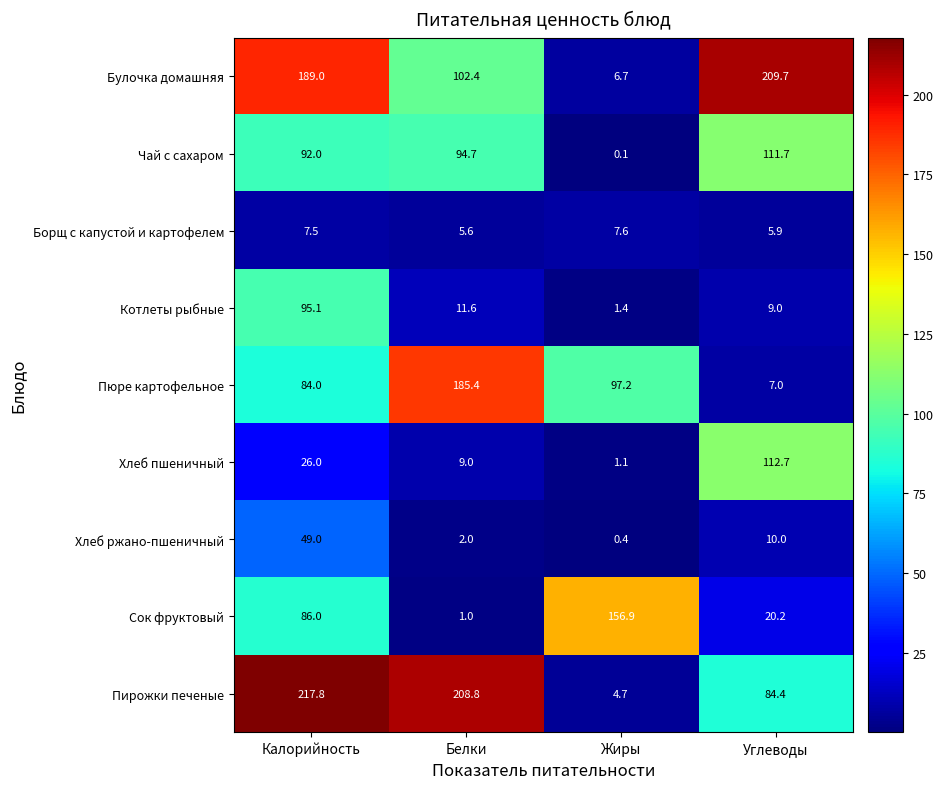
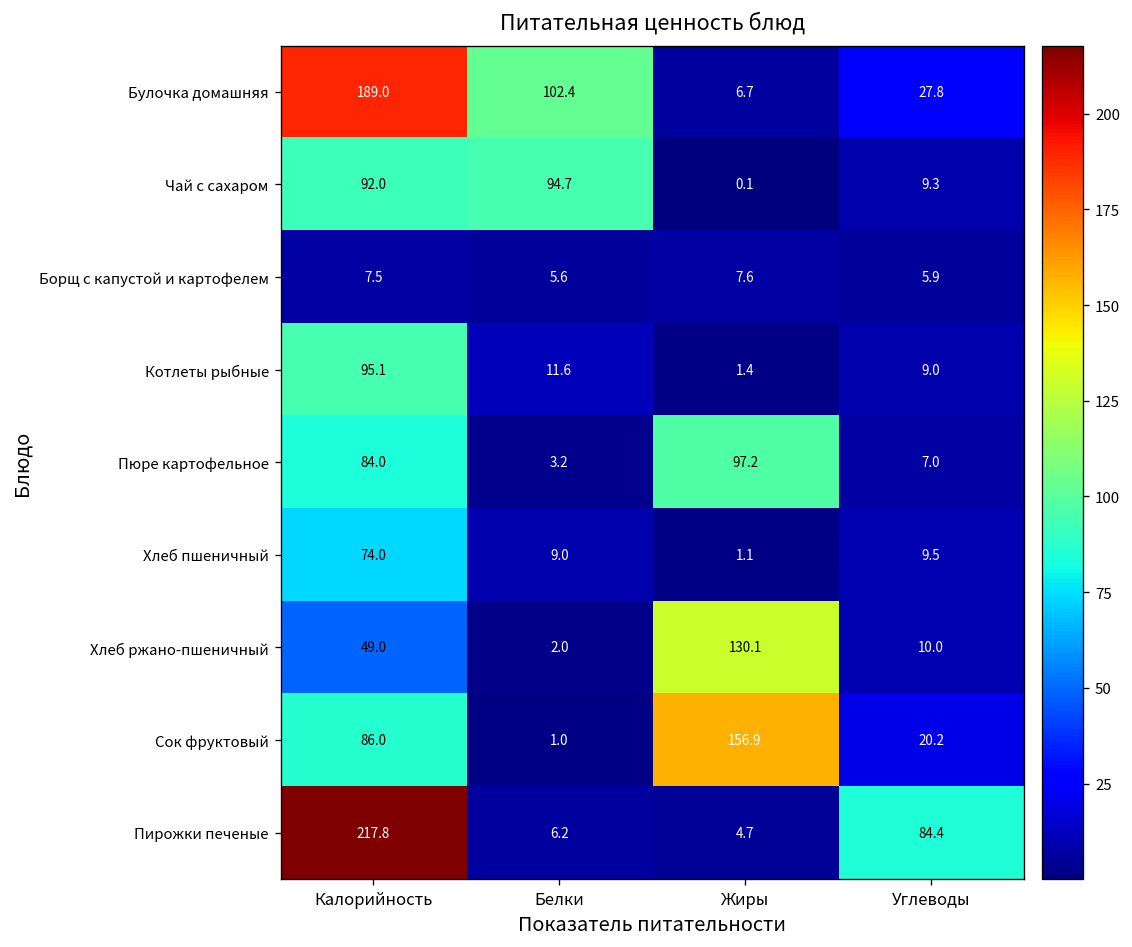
  {
    "Булочка домашняя": {
      "Калорийность": 189.0,
      "Белки": 102.4,
      "Жиры": 6.7,
-     "Углеводы": 209.7
+     "Углеводы": 27.8
    },
    "Чай с сахаром": {
      "Калорийность": 92.0,
      "Белки": 94.7,
      "Жиры": 0.1,
-     "Углеводы": 111.7
+     "Углеводы": 9.3
    },
    "Борщ с капустой и картофелем": {
      "Калорийность": 7.5,
      "Белки": 5.6,
      "Жиры": 7.6,
      "Углеводы": 5.9
    },
    "Котлеты рыбные": {
      "Калорийность": 95.1,
      "Белки": 11.6,
      "Жиры": 1.4,
      "Углеводы": 9.0
    },
    "Пюре картофельное": {
      "Калорийность": 84.0,
-     "Белки": 185.4,
+     "Белки": 3.2,
      "Жиры": 97.2,
      "Углеводы": 7.0
    },
    "Хлеб пшеничный": {
-     "Калорийность": 26.0,
+     "Калорийность": 74.0,
      "Белки": 9.0,
      "Жиры": 1.1,
-     "Углеводы": 112.7
+     "Углеводы": 9.5
    },
    "Хлеб ржано-пшеничный": {
      "Калорийность": 49.0,
      "Белки": 2.0,
-     "Жиры": 0.4,
+     "Жиры": 130.1,
      "Углеводы": 10.0
    },
    "Сок фруктовый": {
      "Калорийность": 86.0,
      "Белки": 1.0,
      "Жиры": 156.9,
      "Углеводы": 20.2
    },
    "Пирожки печеные": {
      "Калорийность": 217.8,
-     "Белки": 208.8,
+     "Белки": 6.2,
      "Жиры": 4.7,
      "Углеводы": 84.4
    }
  }
